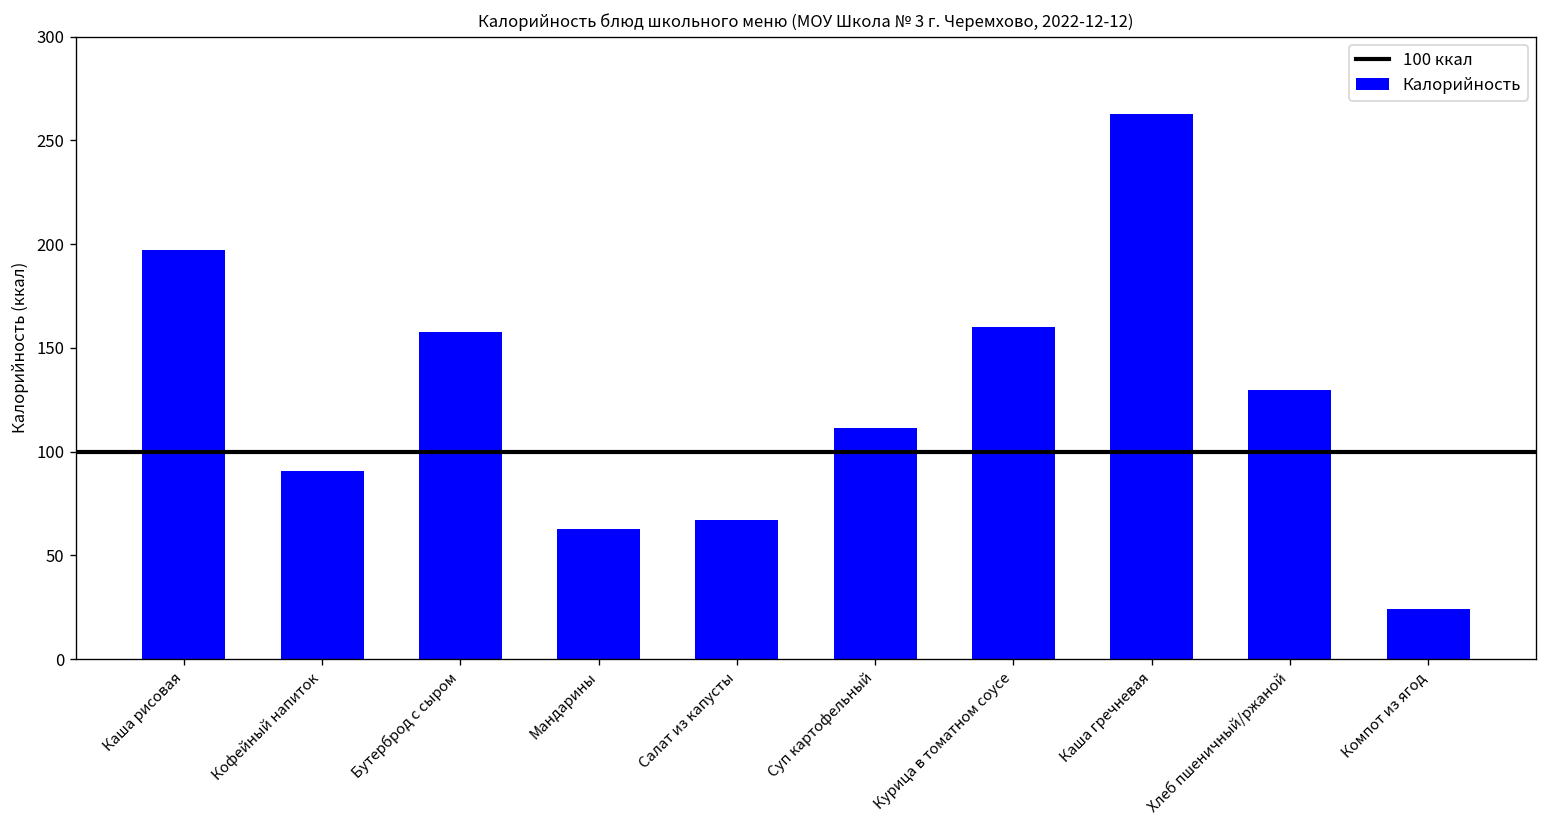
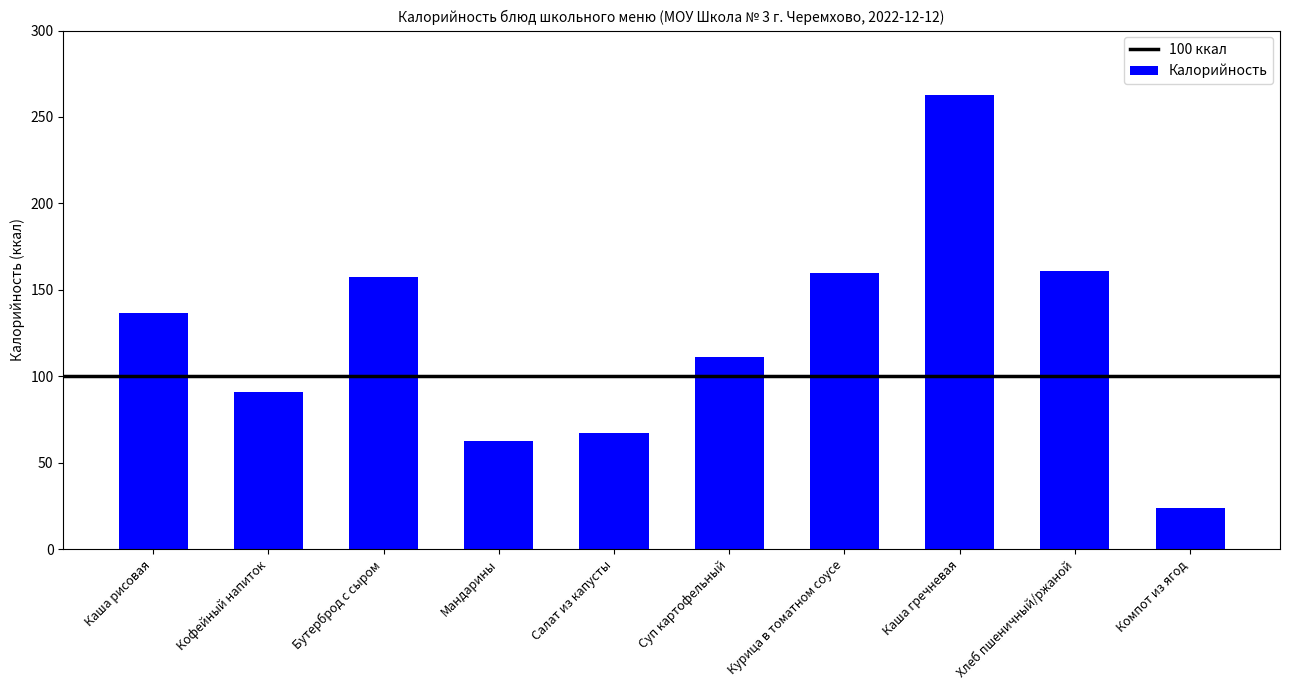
  {
-   "Каша рисовая": 197,
+   "Каша рисовая": 137,
    "Кофейный напиток": 91,
    "Бутерброд с сыром": 158,
    "Мандарины": 63,
    "Салат из капусты": 67,
    "Суп картофельный": 111,
    "Курица в томатном соусе": 160,
    "Каша гречневая": 263,
-   "Хлеб пшеничный/ржаной": 130,
+   "Хлеб пшеничный/ржаной": 161,
    "Компот из ягод": 24
  }
